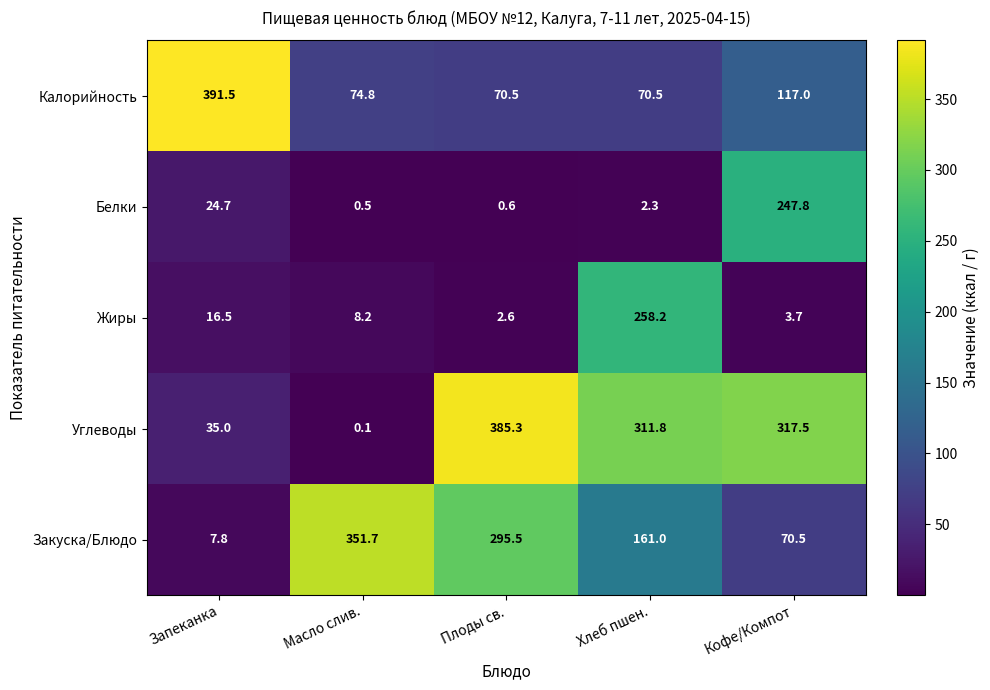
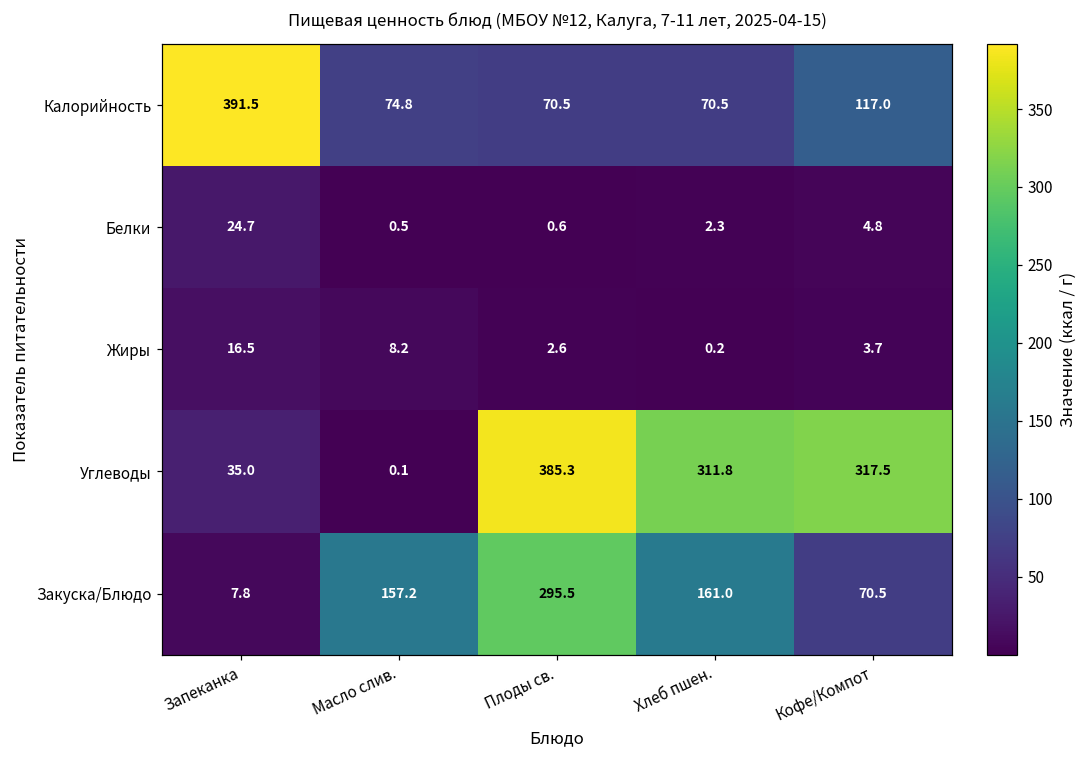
  {
    "Калорийность": {
      "Запеканка": 391.5,
      "Масло слив.": 74.8,
      "Плоды св.": 70.5,
      "Хлеб пшен.": 70.5,
      "Кофе/Компот": 117.0
    },
    "Белки": {
      "Запеканка": 24.7,
      "Масло слив.": 0.5,
      "Плоды св.": 0.6,
      "Хлеб пшен.": 2.3,
-     "Кофе/Компот": 247.8
+     "Кофе/Компот": 4.8
    },
    "Жиры": {
      "Запеканка": 16.5,
      "Масло слив.": 8.2,
      "Плоды св.": 2.6,
-     "Хлеб пшен.": 258.2,
+     "Хлеб пшен.": 0.2,
      "Кофе/Компот": 3.7
    },
    "Углеводы": {
      "Запеканка": 35.0,
      "Масло слив.": 0.1,
      "Плоды св.": 385.3,
      "Хлеб пшен.": 311.8,
      "Кофе/Компот": 317.5
    },
    "Закуска/Блюдо": {
      "Запеканка": 7.8,
-     "Масло слив.": 351.7,
+     "Масло слив.": 157.2,
      "Плоды св.": 295.5,
      "Хлеб пшен.": 161.0,
      "Кофе/Компот": 70.5
    }
  }
